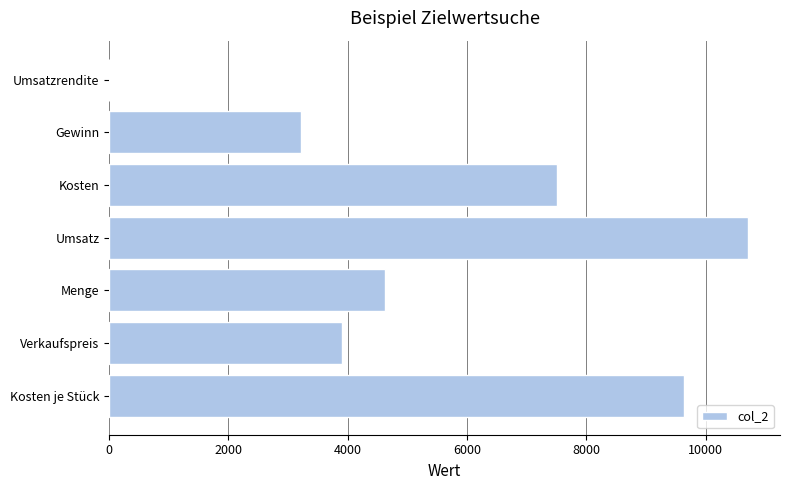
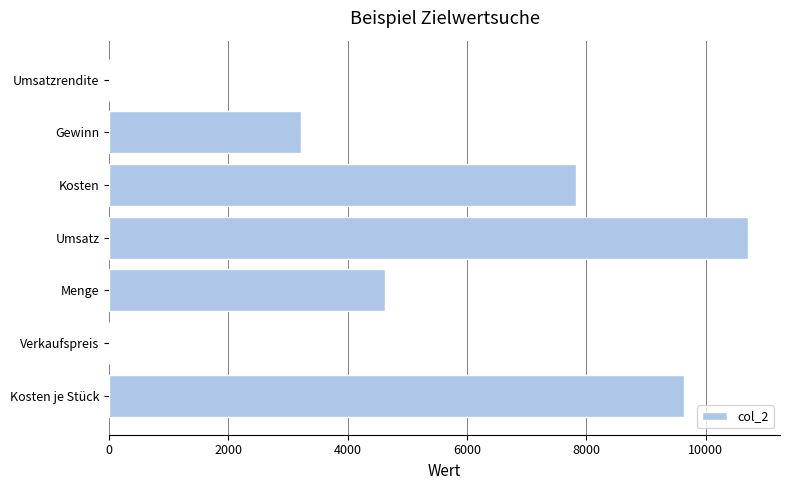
  {
    "Gewinn": 3200,
-   "Kosten": 7500,
+   "Kosten": 7800,
    "Umsatz": 10700,
    "Menge": 4600,
-   "Verkaufspreis": 3900,
+   "Verkaufspreis": 0,
    "Kosten je Stück": 9600
  }
